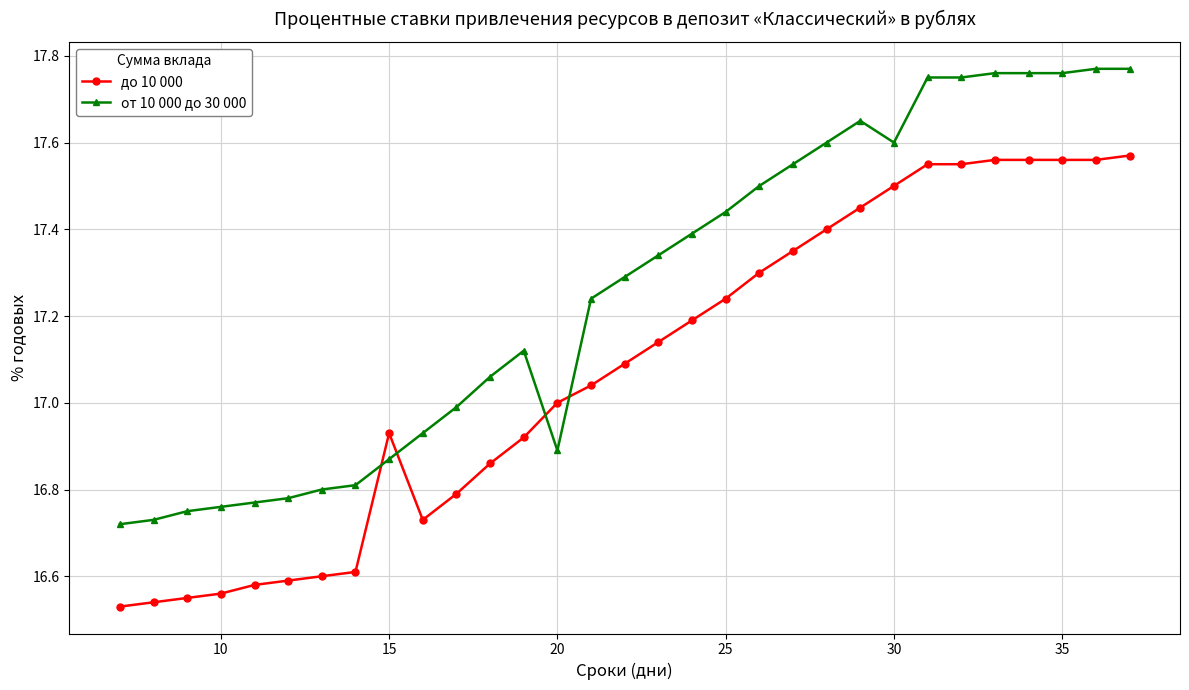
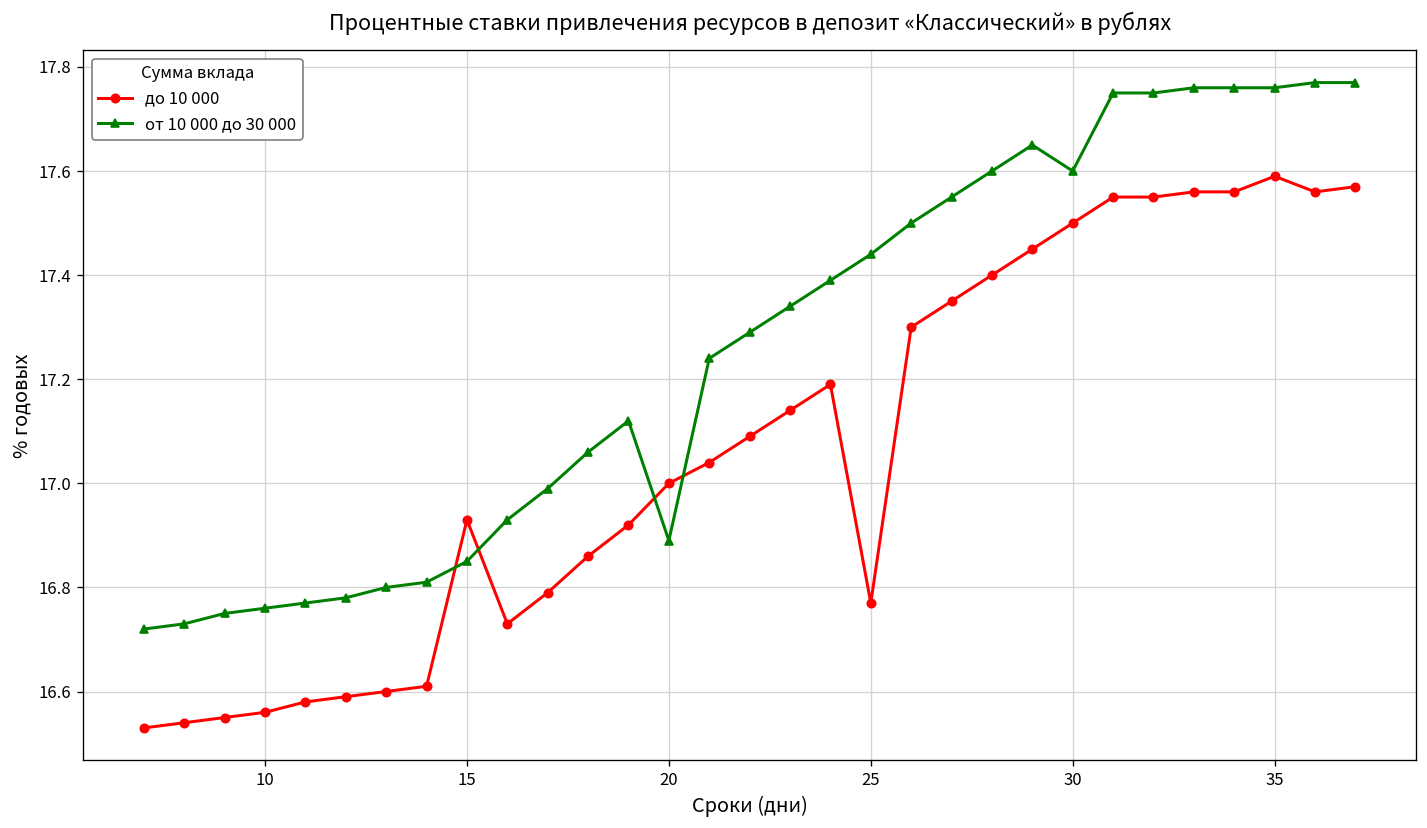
  {
    "до 10 000": {
      "10": 16.56,
      "15": 16.93,
      "20": 17.00,
-     "25": 17.24,
+     "25": 16.77,
      "30": 17.50,
-     "35": 17.56
+     "35": 17.59
    },
    "от 10 000 до 30 000": {
      "10": 16.76,
-     "15": 16.87,
+     "15": 16.85,
      "20": 16.89,
      "25": 17.44,
      "30": 17.60,
      "35": 17.76
    }
  }
